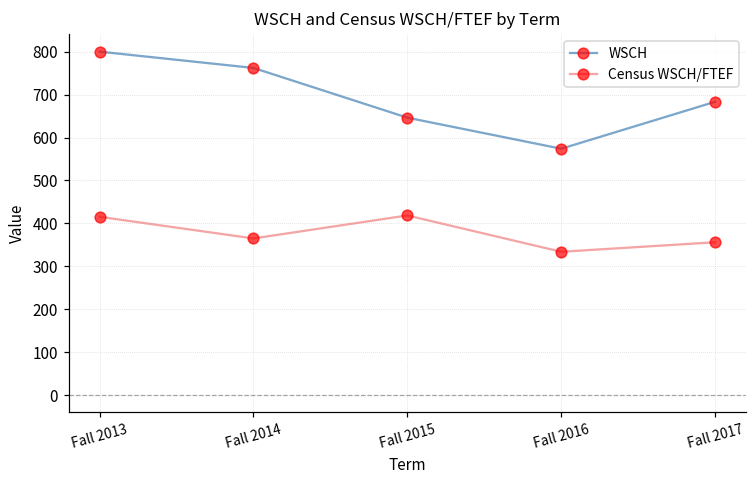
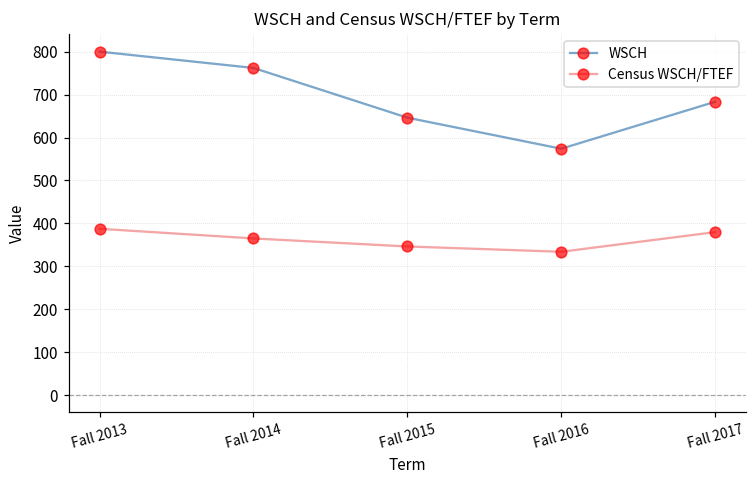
  {
    "WSCH": {
      "Fall 2013": 800,
      "Fall 2014": 760,
      "Fall 2015": 650,
      "Fall 2016": 570,
      "Fall 2017": 680
    },
    "Census WSCH/FTEF": {
-     "Fall 2013": 420,
+     "Fall 2013": 390,
      "Fall 2014": 360,
-     "Fall 2015": 420,
+     "Fall 2015": 350,
      "Fall 2016": 330,
-     "Fall 2017": 360
+     "Fall 2017": 380
    }
  }
